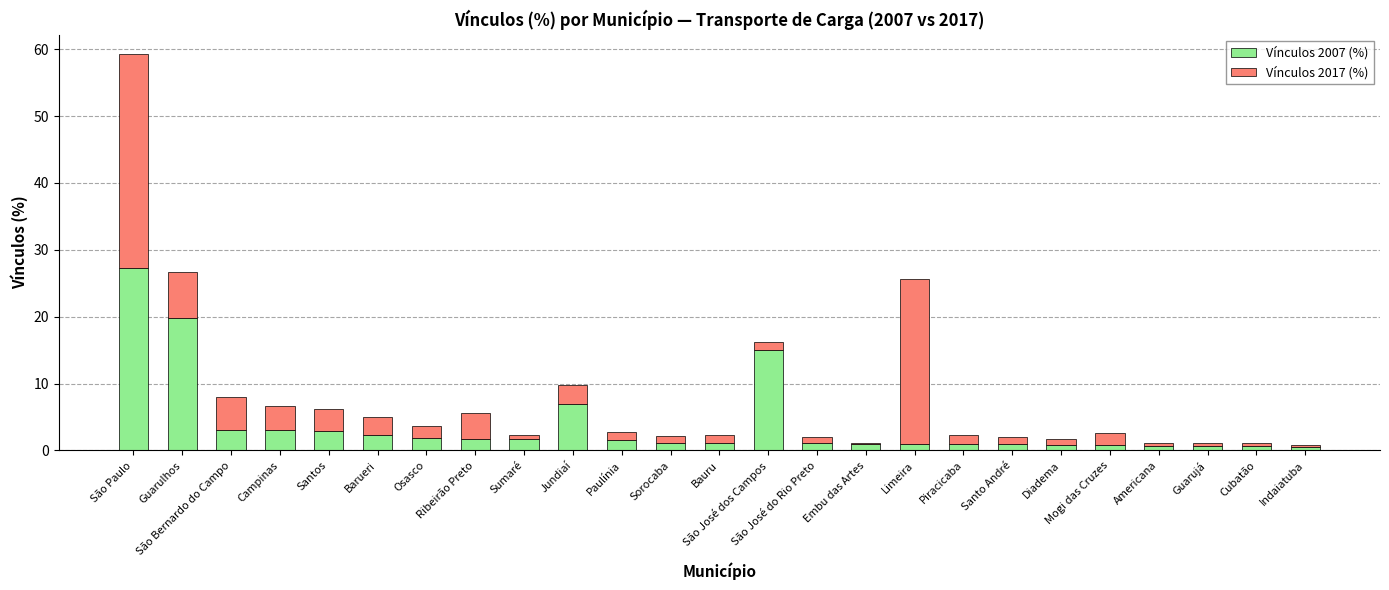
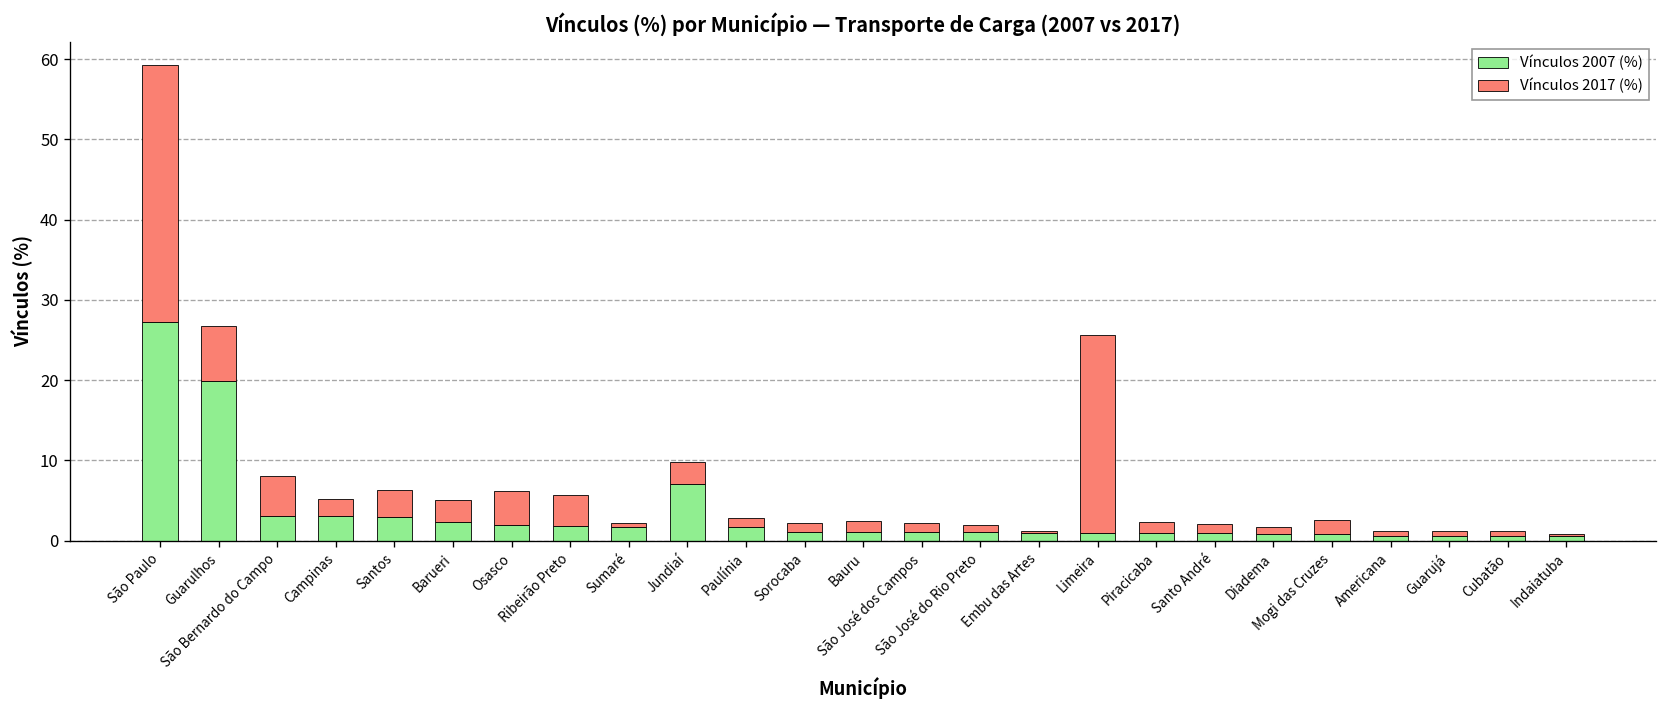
  {
    "Vínculos 2007 (%)": {
      "São Paulo": 27,
      "Guarulhos": 20,
      "São Bernardo do Campo": 3,
      "Campinas": 3,
      "Santos": 3,
      "Barueri": 2,
      "Osasco": 2,
      "Ribeirão Preto": 2,
      "Sumaré": 2,
      "Jundiaí": 7,
      "Paulínia": 2,
      "Sorocaba": 1,
      "Bauru": 1,
-     "São José dos Campos": 15,
+     "São José dos Campos": 1,
      "São José do Rio Preto": 1,
      "Embu das Artes": 1,
      "Limeira": 1,
      "Piracicaba": 1,
      "Santo André": 1,
      "Diadema": 1,
      "Mogi das Cruzes": 1,
      "Americana": 1,
      "Guarujá": 1,
      "Cubatão": 1,
      "Indaiatuba": 1
    },
    "Vínculos 2017 (%)": {
      "São Paulo": 32,
      "Guarulhos": 7,
      "São Bernardo do Campo": 5,
-     "Campinas": 4,
+     "Campinas": 2,
      "Santos": 3,
      "Barueri": 3,
-     "Osasco": 2,
+     "Osasco": 4,
      "Ribeirão Preto": 4,
      "Sumaré": 1,
      "Jundiaí": 3,
      "Paulínia": 1,
      "Sorocaba": 1,
      "Bauru": 1,
      "São José dos Campos": 1,
      "São José do Rio Preto": 1,
      "Limeira": 25,
      "Piracicaba": 1,
      "Santo André": 1,
      "Diadema": 1,
      "Mogi das Cruzes": 2,
      "Americana": 1,
      "Guarujá": 1,
      "Cubatão": 1
    }
  }
